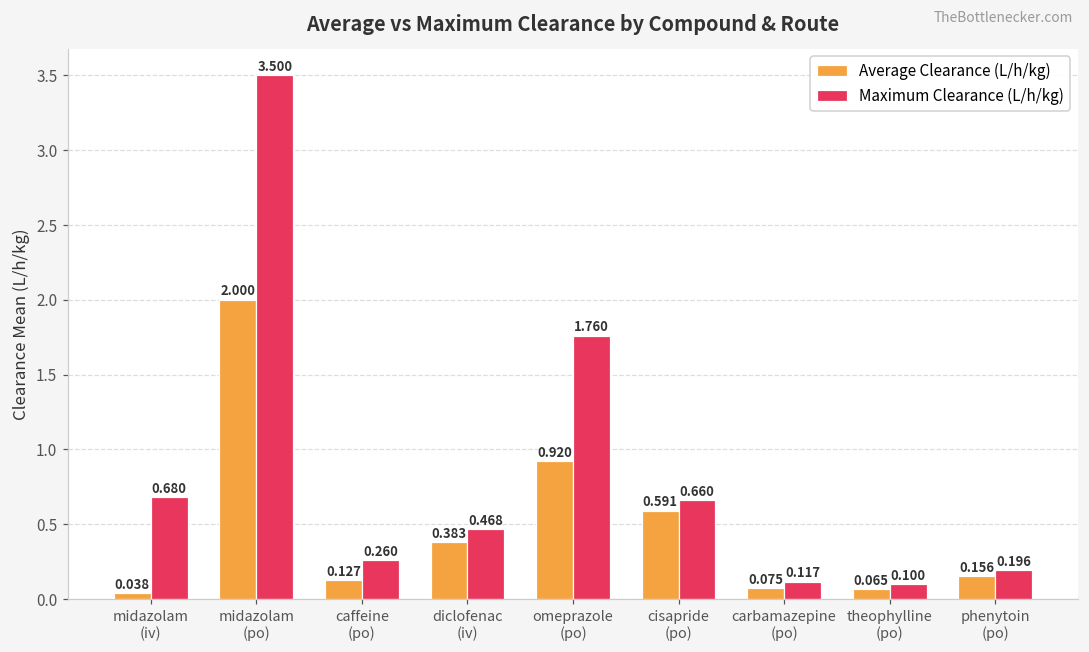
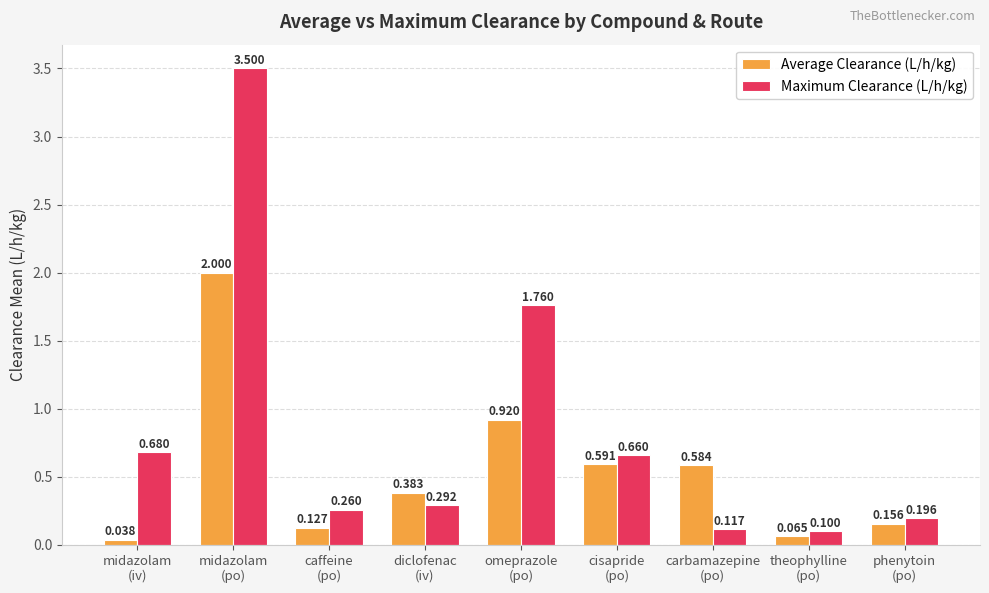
  {
    "Average Clearance (L/h/kg)": {
      "midazolam (iv)": 0.038,
      "midazolam (po)": 2.000,
      "caffeine (po)": 0.127,
      "diclofenac (iv)": 0.383,
      "omeprazole (po)": 0.920,
      "cisapride (po)": 0.591,
-     "carbamazepine (po)": 0.075,
+     "carbamazepine (po)": 0.584,
      "theophylline (po)": 0.065,
      "phenytoin (po)": 0.156
    },
    "Maximum Clearance (L/h/kg)": {
      "midazolam (iv)": 0.680,
      "midazolam (po)": 3.500,
      "caffeine (po)": 0.260,
-     "diclofenac (iv)": 0.468,
+     "diclofenac (iv)": 0.292,
      "omeprazole (po)": 1.760,
      "cisapride (po)": 0.660,
      "carbamazepine (po)": 0.117,
      "theophylline (po)": 0.100,
      "phenytoin (po)": 0.196
    }
  }
